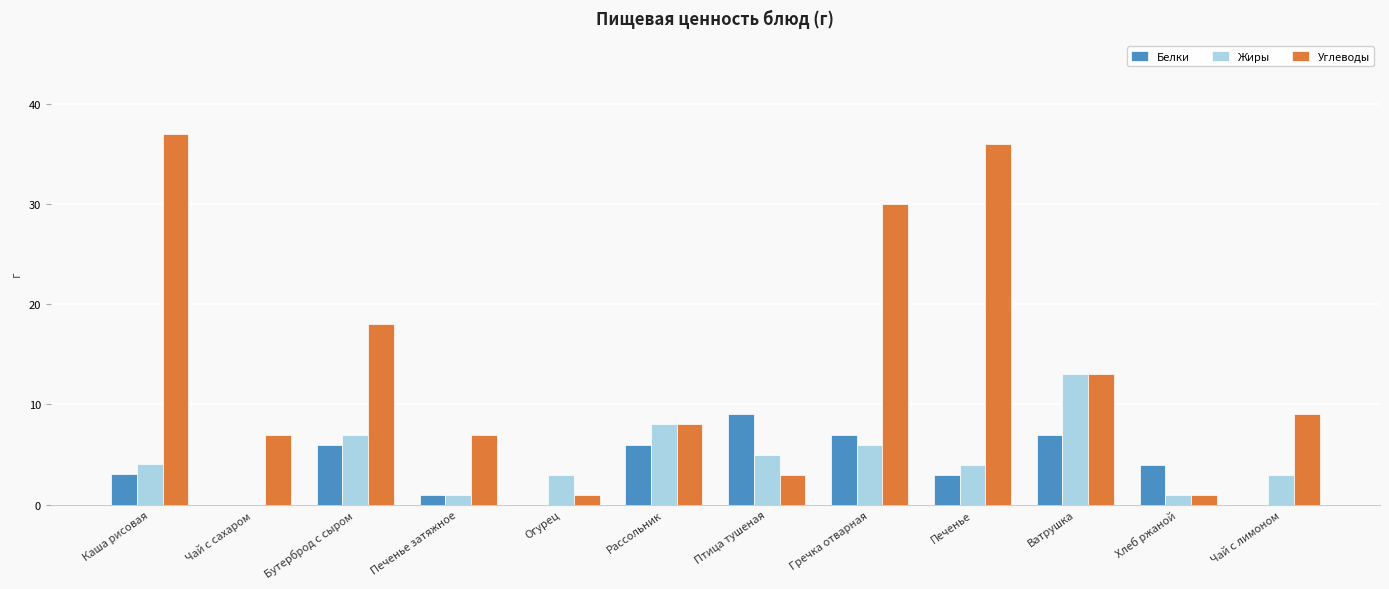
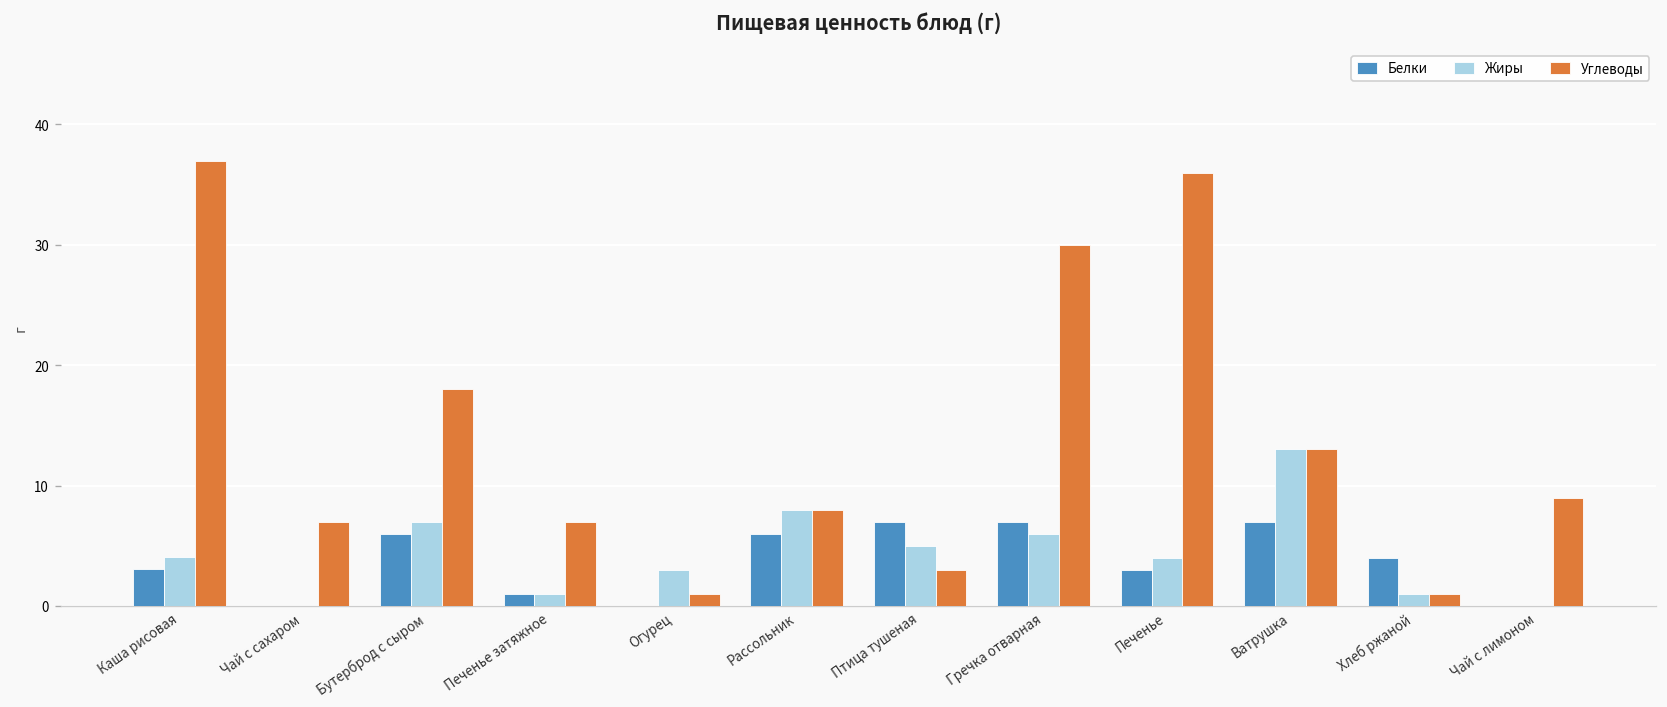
  {
    "Белки": {
      "Каша рисовая": 3,
      "Чай с сахаром": 0,
      "Бутерброд с сыром": 6,
      "Печенье затяжное": 1,
      "Огурец": 0,
      "Рассольник": 6,
-     "Птица тушеная": 9,
+     "Птица тушеная": 7,
      "Гречка отварная": 7,
      "Печенье": 3,
      "Ватрушка": 7,
      "Хлеб ржаной": 4,
      "Чай с лимоном": 0
    },
    "Жиры": {
      "Каша рисовая": 4,
      "Чай с сахаром": 0,
      "Бутерброд с сыром": 7,
      "Печенье затяжное": 1,
      "Огурец": 3,
      "Рассольник": 8,
      "Птица тушеная": 5,
      "Гречка отварная": 6,
      "Печенье": 4,
      "Ватрушка": 13,
      "Хлеб ржаной": 1,
-     "Чай с лимоном": 3
+     "Чай с лимоном": 0
    },
    "Углеводы": {
      "Каша рисовая": 37,
      "Чай с сахаром": 7,
      "Бутерброд с сыром": 18,
      "Печенье затяжное": 7,
      "Огурец": 1,
      "Рассольник": 8,
      "Птица тушеная": 3,
      "Гречка отварная": 30,
      "Печенье": 36,
      "Ватрушка": 13,
      "Хлеб ржаной": 1,
      "Чай с лимоном": 9
    }
  }
